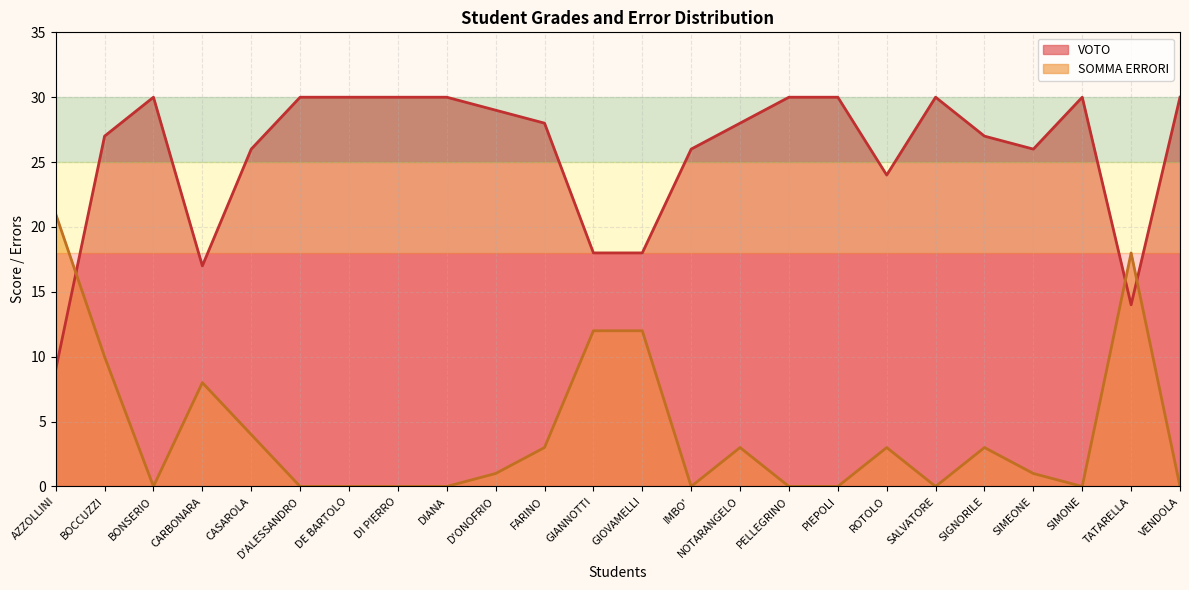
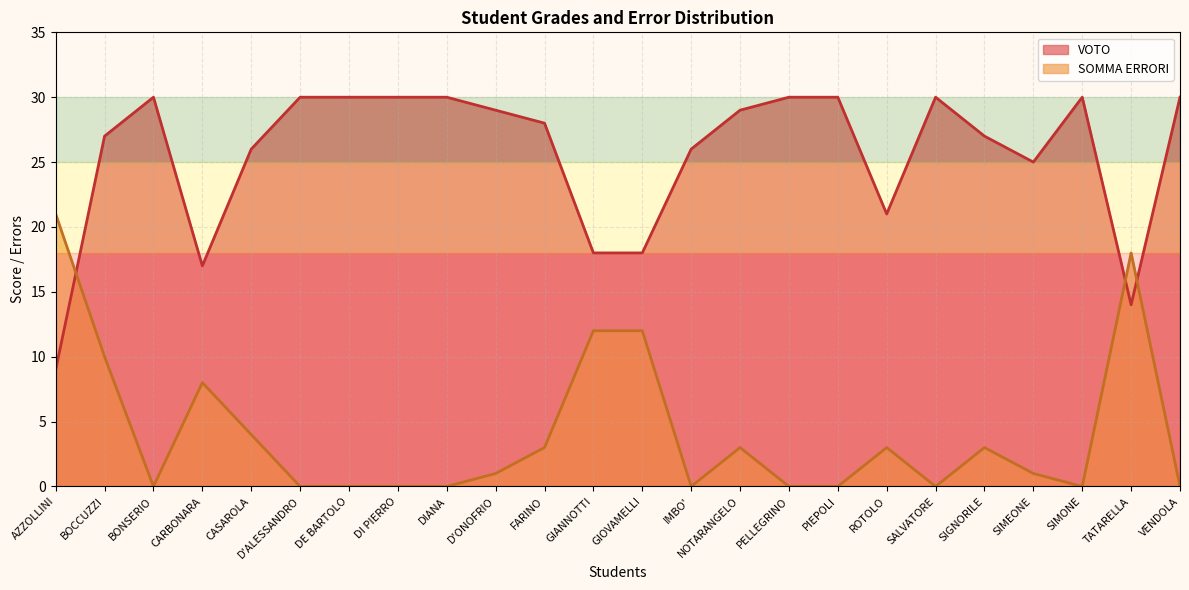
  {
    "VOTO": {
      "AZZOLLINI": 9,
      "BOCCUZZI": 27,
      "BONSERIO": 30,
      "CARBONARA": 17,
      "CASAROLA": 26,
      "D'ALESSANDRO": 30,
      "DE BARTOLO": 30,
      "DI PIERRO": 30,
      "DIANA": 30,
      "D'ONOFRIO": 29,
      "FARINO": 28,
      "GIANNOTTI": 18,
      "GIOVAMELLI": 18,
      "IMBO'": 26,
-     "NOTARANGELO": 28,
+     "NOTARANGELO": 29,
      "PELLEGRINO": 30,
      "PIEPOLI": 30,
-     "ROTOLO": 24,
+     "ROTOLO": 21,
      "SALVATORE": 30,
      "SIGNORILE": 27,
-     "SIMEONE": 26,
+     "SIMEONE": 25,
      "SIMONE": 30,
      "TATARELLA": 14,
      "VENDOLA": 30
    },
    "SOMMA ERRORI": {
      "AZZOLLINI": 21,
      "BOCCUZZI": 10,
      "BONSERIO": 0,
      "CARBONARA": 8,
      "CASAROLA": 4,
      "D'ALESSANDRO": 0,
      "DE BARTOLO": 0,
      "DI PIERRO": 0,
      "DIANA": 0,
      "D'ONOFRIO": 1,
      "FARINO": 3,
      "GIANNOTTI": 12,
      "GIOVAMELLI": 12,
      "IMBO'": 0,
      "NOTARANGELO": 3,
      "PELLEGRINO": 0,
      "PIEPOLI": 0,
      "ROTOLO": 3,
      "SALVATORE": 0,
      "SIGNORILE": 3,
      "SIMEONE": 1,
      "SIMONE": 0,
      "TATARELLA": 18,
      "VENDOLA": 0
    }
  }
